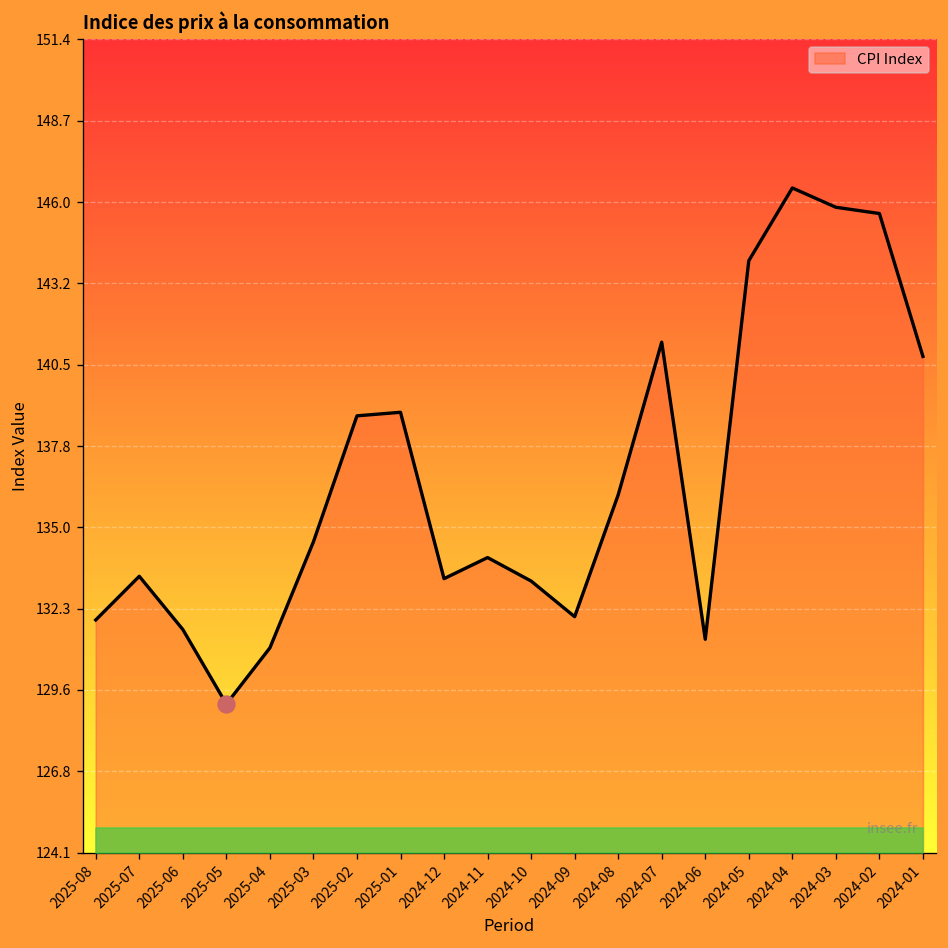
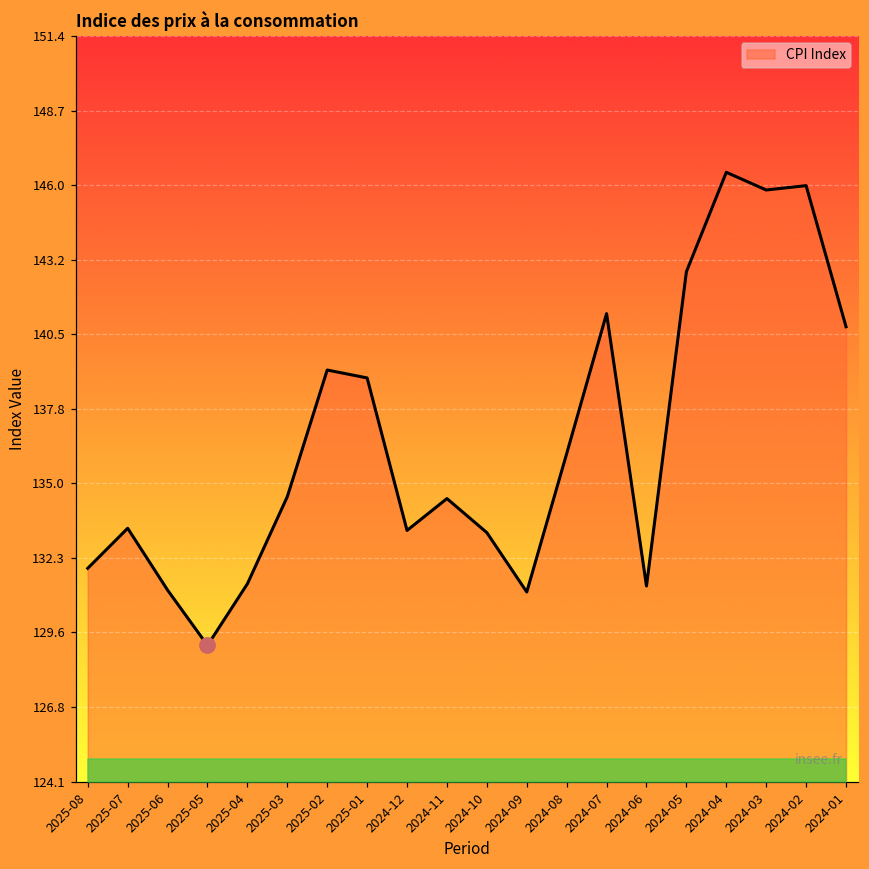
  {
    "CPI Index": {
      "2025-08": 131.9,
      "2025-07": 133.4,
-     "2025-06": 131.6,
-     "2025-04": 131.0,
+     "2025-06": 131.1,
+     "2025-04": 131.3,
      "2025-03": 134.5,
-     "2025-02": 138.8,
+     "2025-02": 139.2,
      "2025-01": 138.9,
      "2024-12": 133.3,
-     "2024-11": 134.0,
+     "2024-11": 134.5,
      "2024-10": 133.2,
-     "2024-09": 132.0,
+     "2024-09": 131.0,
      "2024-08": 136.1,
      "2024-07": 141.3,
      "2024-06": 131.3,
-     "2024-05": 144.0,
+     "2024-05": 142.8,
      "2024-04": 146.5,
      "2024-03": 145.8,
-     "2024-02": 145.6,
+     "2024-02": 146.0,
      "2024-01": 140.8
    }
  }
